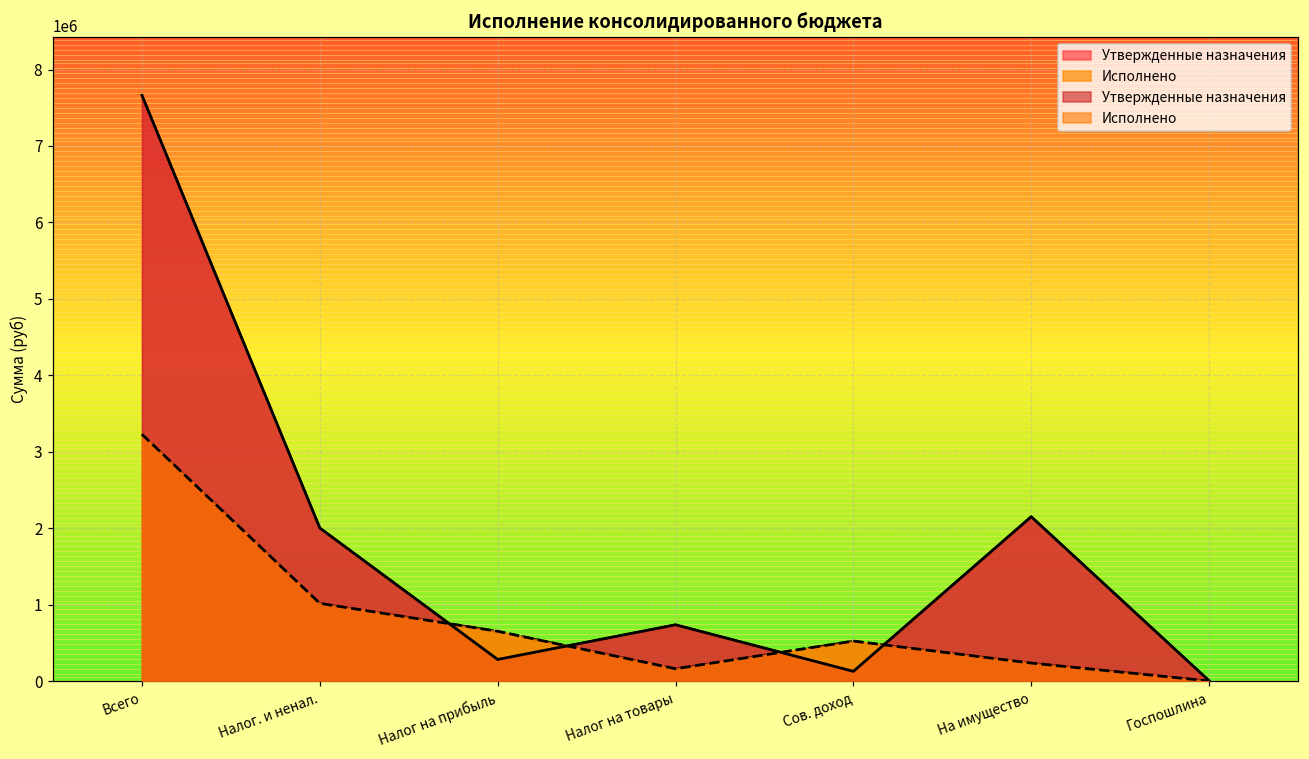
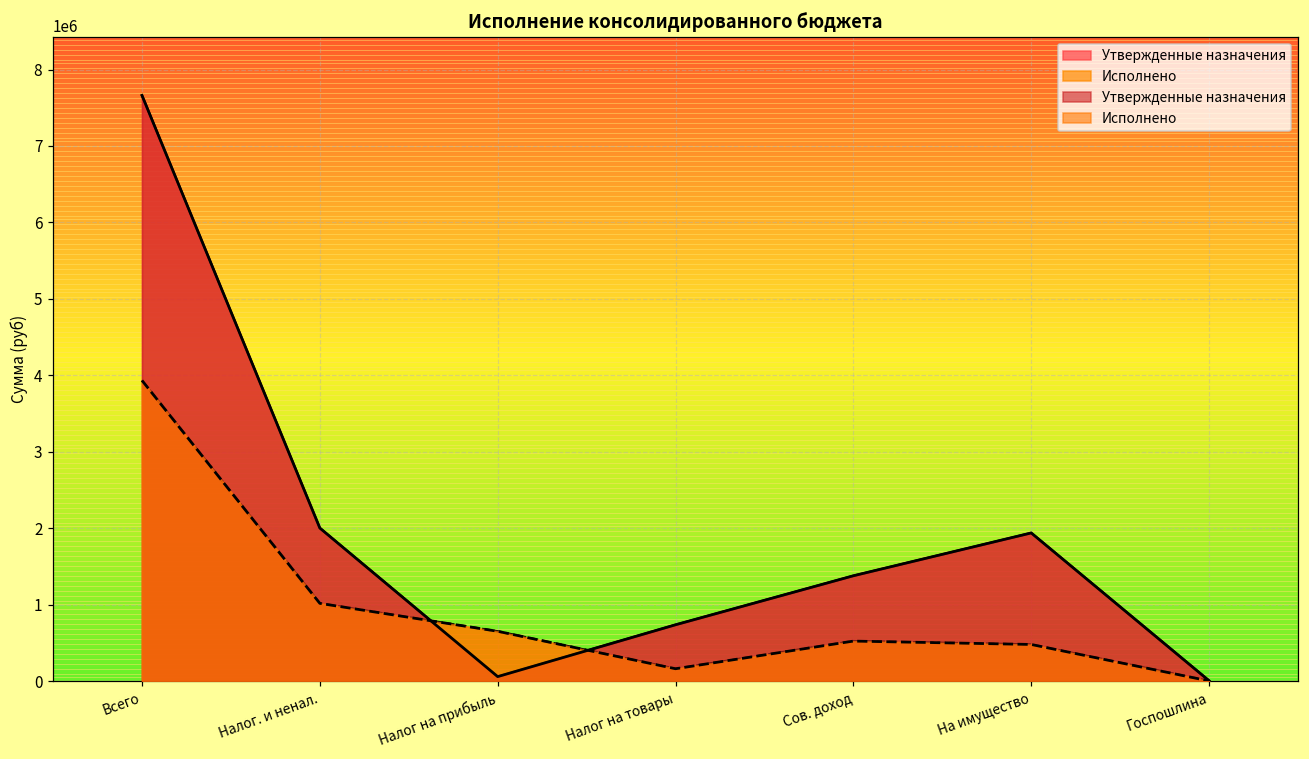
  {
    "Утвержденные назначения": {
      "Всего": 7700000,
      "Налог. и ненал.": 2000000,
-     "Налог на прибыль": 300000,
+     "Налог на прибыль": 100000,
      "Налог на товары": 700000,
-     "Сов. доход": 100000,
-     "На имущество": 2100000
+     "Сов. доход": 1400000,
+     "На имущество": 1900000
    },
    "Исполнено": {
-     "Всего": 3200000,
+     "Всего": 3900000,
      "Налог. и ненал.": 1000000,
      "Налог на прибыль": 700000,
      "Налог на товары": 200000,
      "Сов. доход": 500000,
-     "На имущество": 200000
+     "На имущество": 500000
    }
  }
